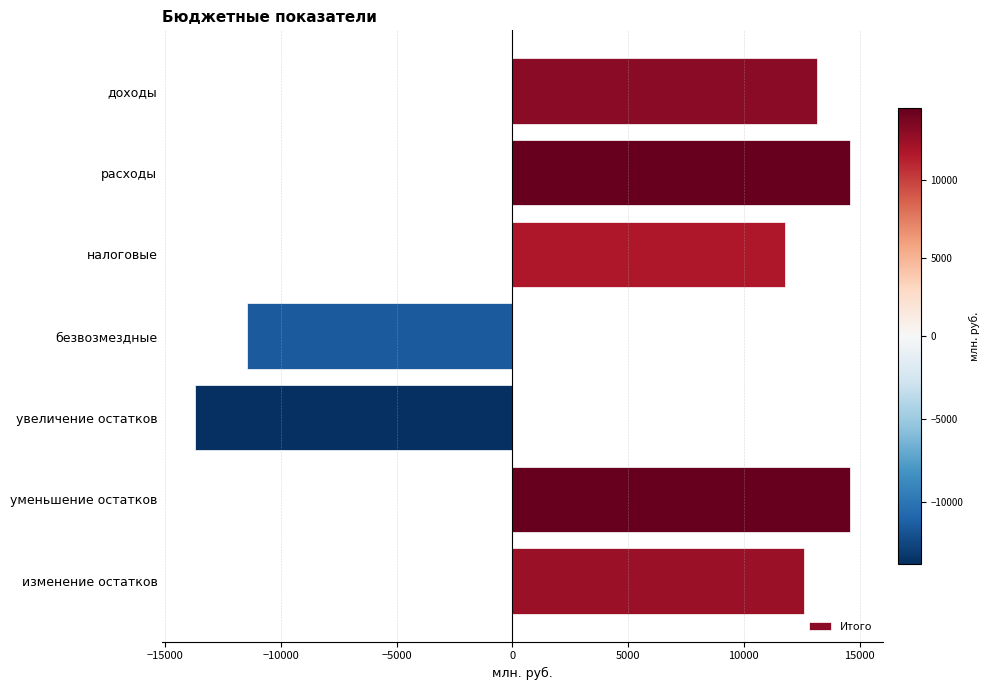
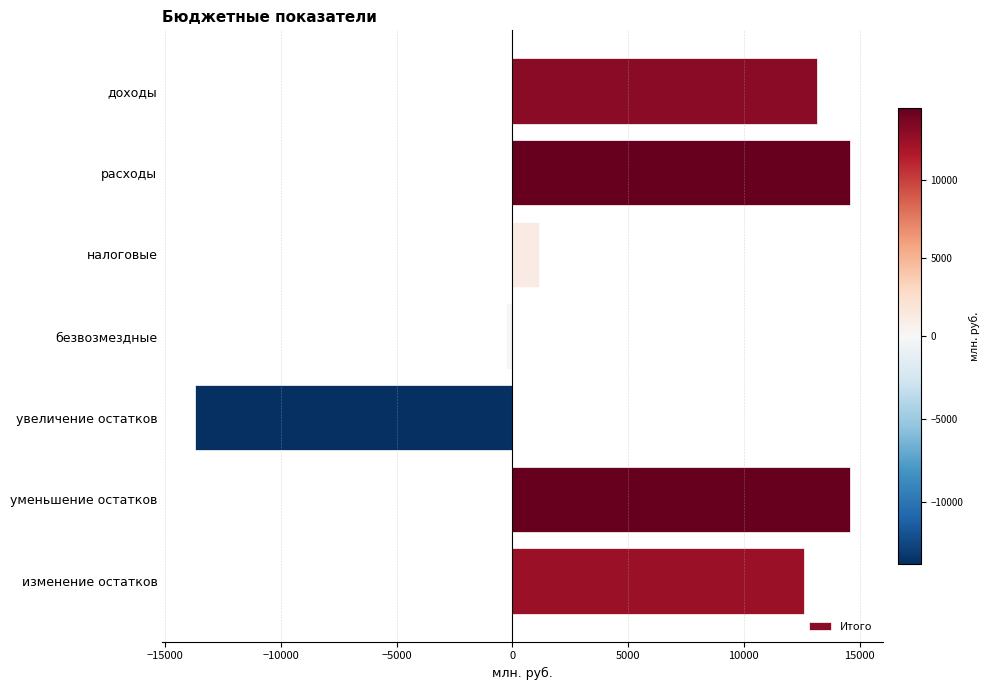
  {
    "доходы": 13200,
    "расходы": 14600,
-   "налоговые": 11800,
-   "безвозмездные": -11500,
+   "налоговые": 1200,
+   "безвозмездные": -300,
    "увеличение остатков": -13700,
    "уменьшение остатков": 14600,
    "изменение остатков": 12600
  }
